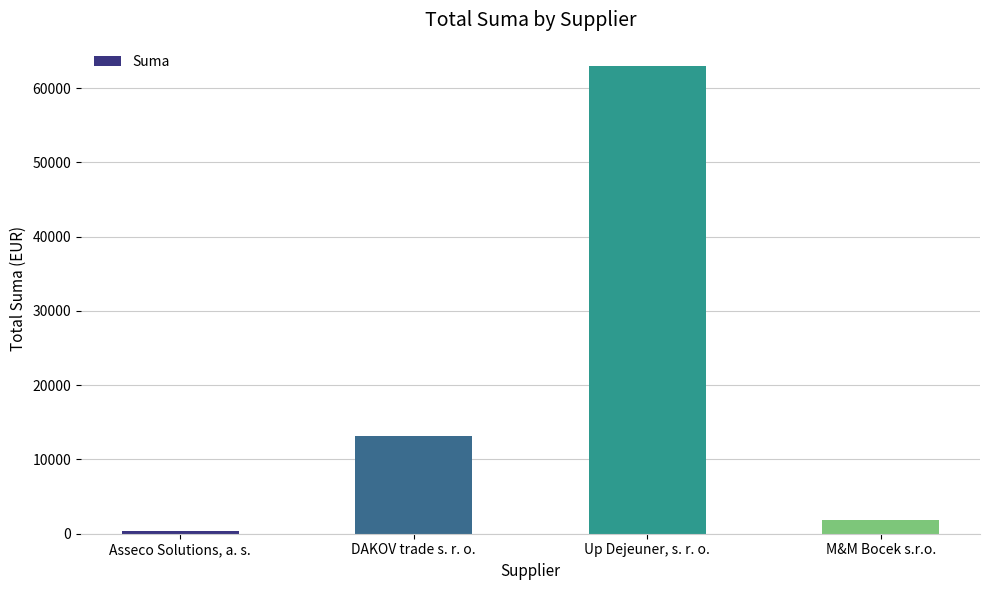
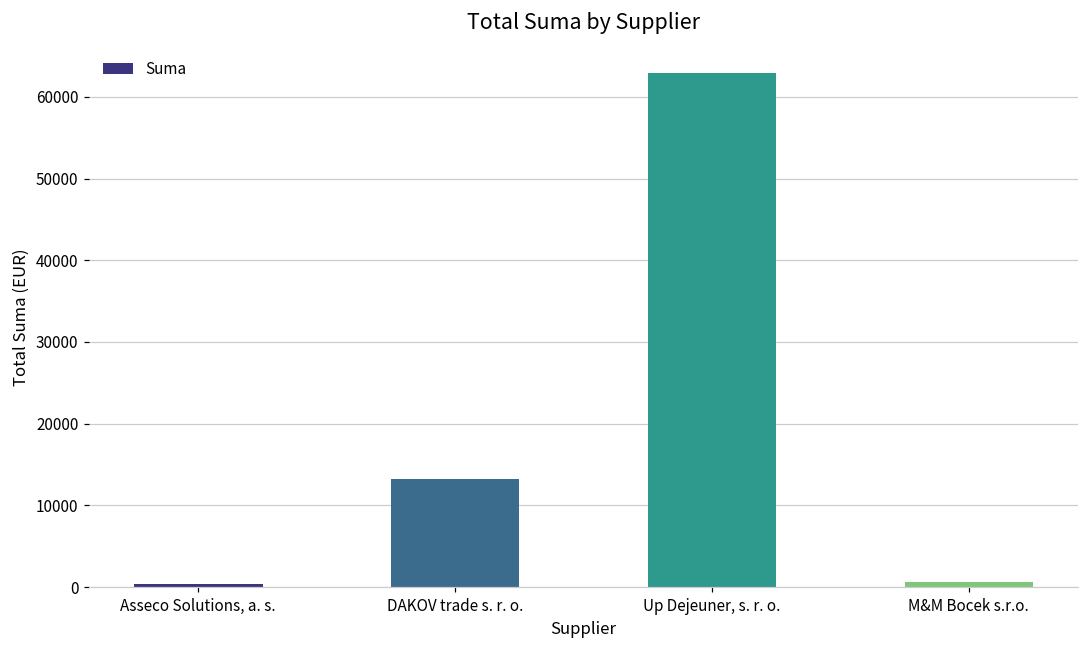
  {
    "Asseco Solutions, a. s.": 0,
    "DAKOV trade s. r. o.": 13000,
    "Up Dejeuner, s. r. o.": 63000,
-   "M&M Bocek s.r.o.": 2000
+   "M&M Bocek s.r.o.": 1000
  }
